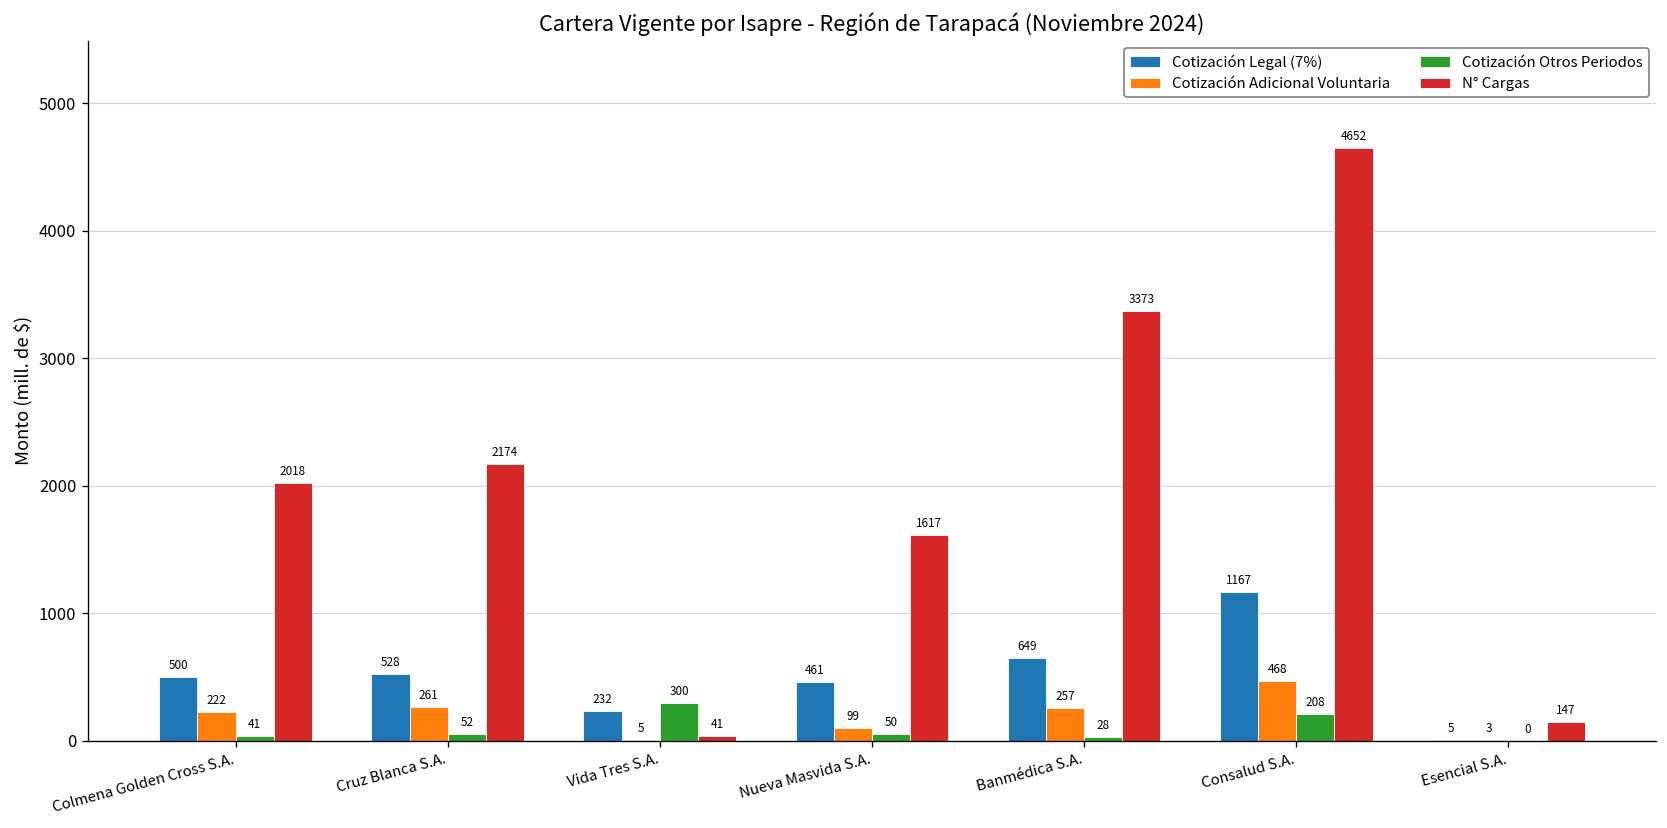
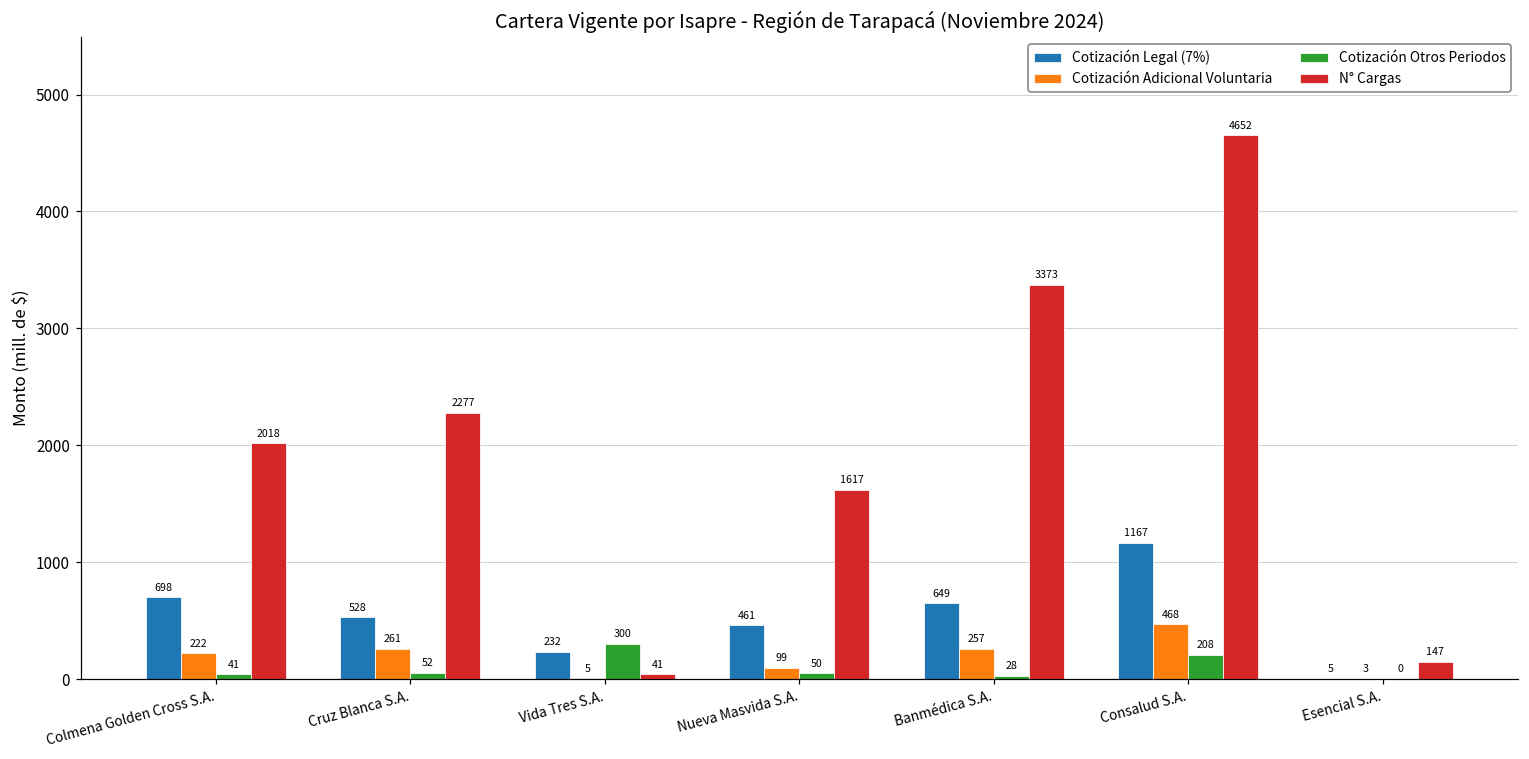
  {
    "Cotización Legal (7%)": {
-     "Colmena Golden Cross S.A.": 500,
+     "Colmena Golden Cross S.A.": 698,
      "Cruz Blanca S.A.": 528,
      "Vida Tres S.A.": 232,
      "Nueva Masvida S.A.": 461,
      "Banmédica S.A.": 649,
      "Consalud S.A.": 1167,
      "Esencial S.A.": 5
    },
    "Cotización Adicional Voluntaria": {
      "Colmena Golden Cross S.A.": 222,
      "Cruz Blanca S.A.": 261,
      "Vida Tres S.A.": 5,
      "Nueva Masvida S.A.": 99,
      "Banmédica S.A.": 257,
      "Consalud S.A.": 468,
      "Esencial S.A.": 3
    },
    "Cotización Otros Periodos": {
      "Colmena Golden Cross S.A.": 41,
      "Cruz Blanca S.A.": 52,
      "Vida Tres S.A.": 300,
      "Nueva Masvida S.A.": 50,
      "Banmédica S.A.": 28,
      "Consalud S.A.": 208,
      "Esencial S.A.": 0
    },
    "N° Cargas": {
      "Colmena Golden Cross S.A.": 2018,
-     "Cruz Blanca S.A.": 2174,
+     "Cruz Blanca S.A.": 2277,
      "Vida Tres S.A.": 41,
      "Nueva Masvida S.A.": 1617,
      "Banmédica S.A.": 3373,
      "Consalud S.A.": 4652,
      "Esencial S.A.": 147
    }
  }
